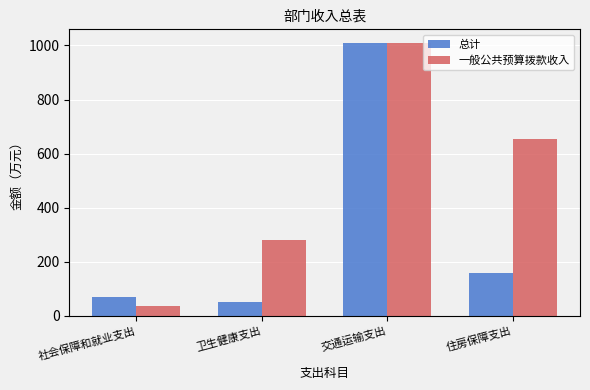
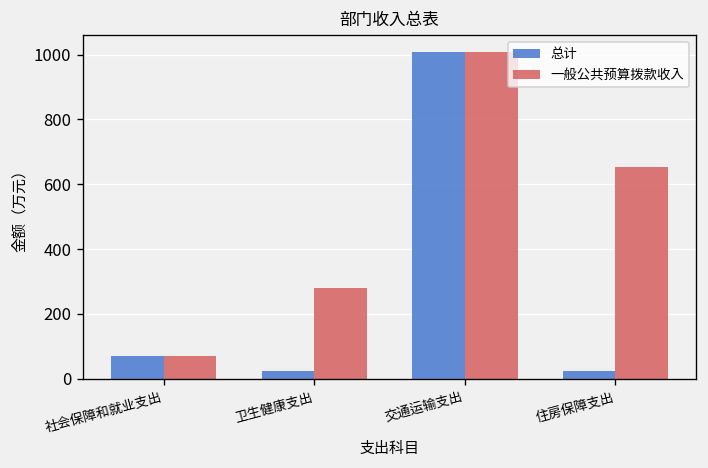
  {
    "总计": {
      "社会保障和就业支出": 70,
-     "卫生健康支出": 50,
+     "卫生健康支出": 20,
      "交通运输支出": 1010,
-     "住房保障支出": 160
+     "住房保障支出": 20
    },
    "一般公共预算拨款收入": {
-     "社会保障和就业支出": 40,
+     "社会保障和就业支出": 70,
      "卫生健康支出": 280,
      "交通运输支出": 1010,
      "住房保障支出": 650
    }
  }
